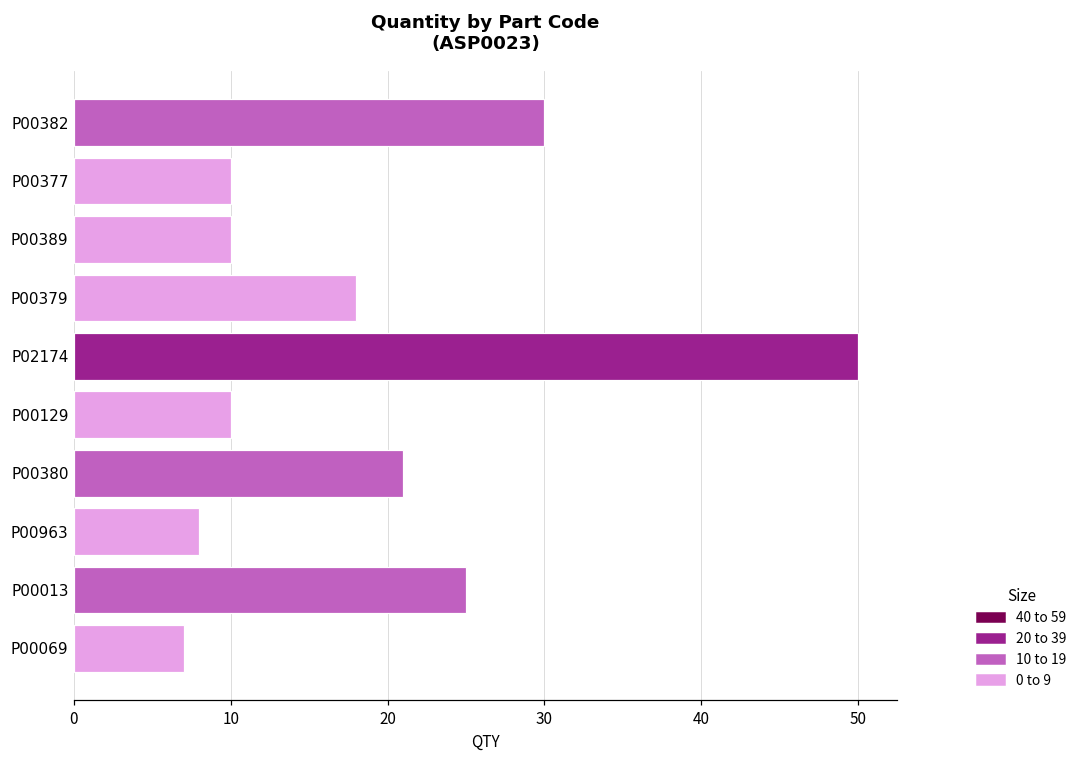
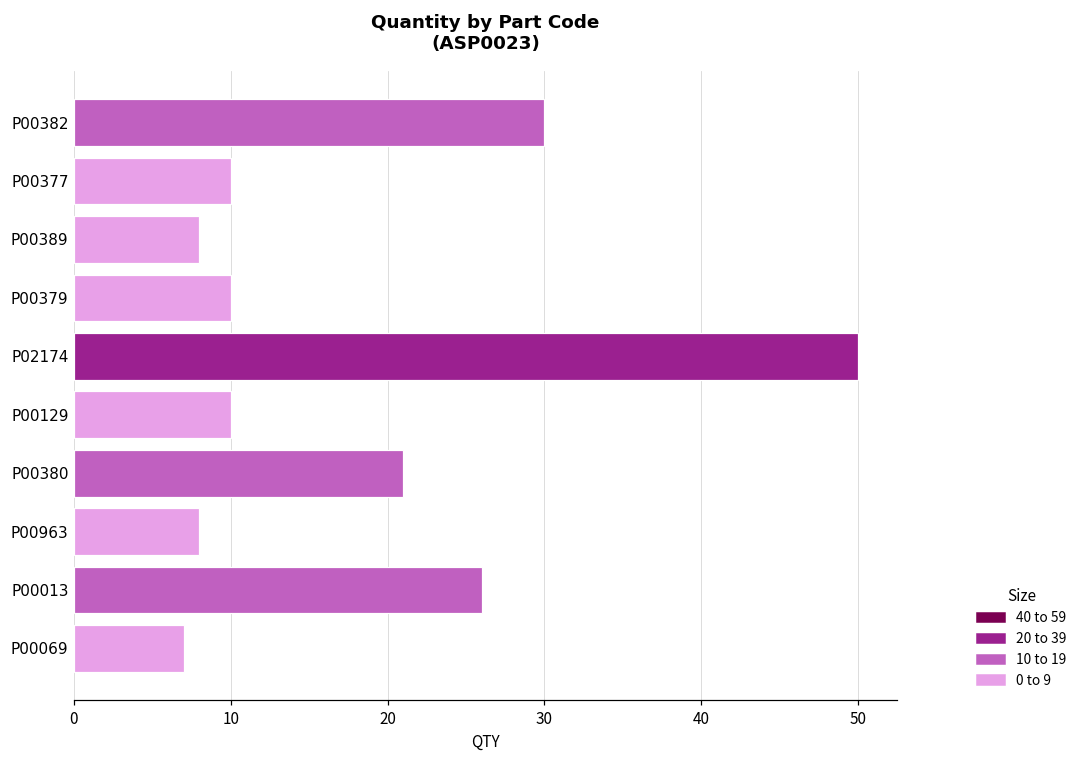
  {
    "P00382": 30,
    "P00377": 10,
-   "P00389": 10,
-   "P00379": 18,
+   "P00389": 8,
+   "P00379": 10,
    "P02174": 50,
    "P00129": 10,
    "P00380": 21,
    "P00963": 8,
-   "P00013": 25,
+   "P00013": 26,
    "P00069": 7
  }
